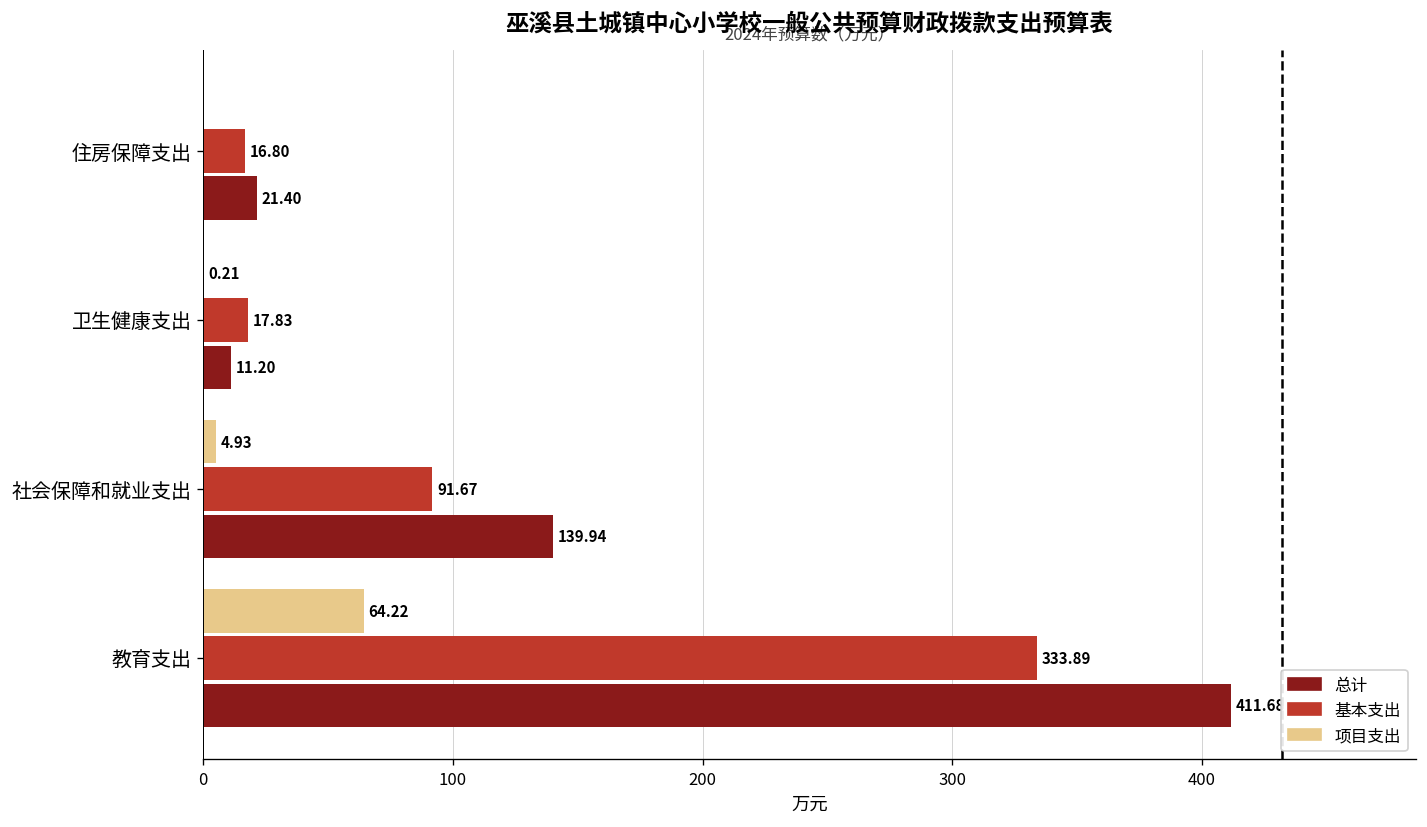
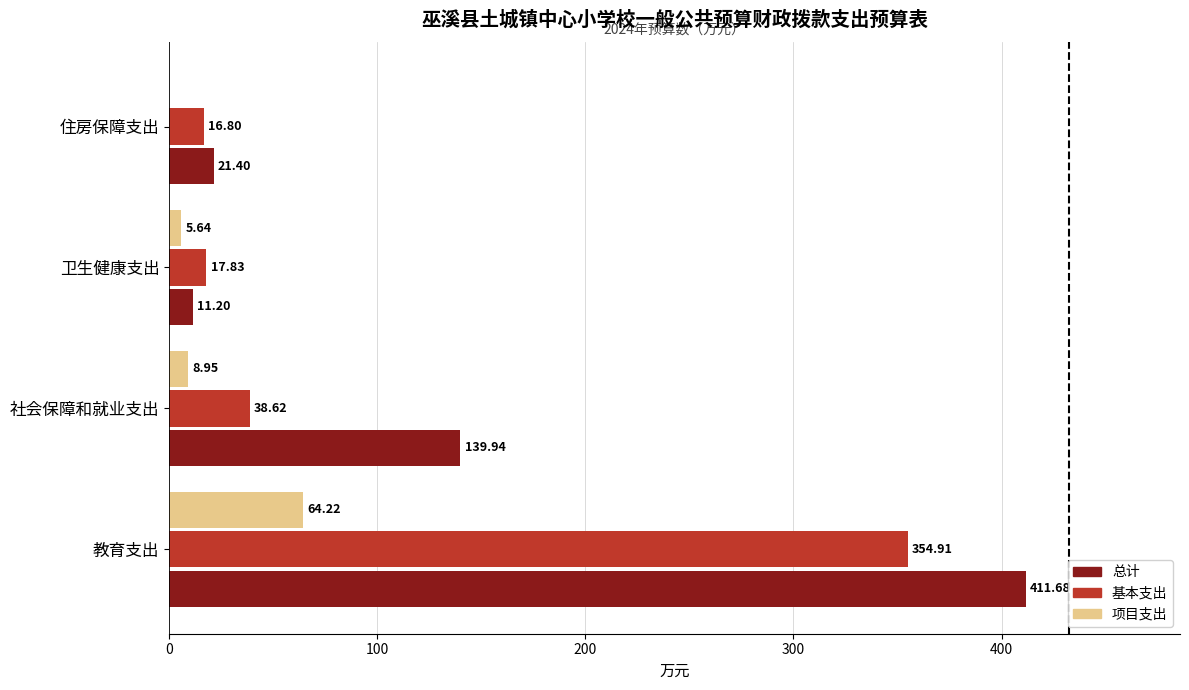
  {
    "总计": {
      "住房保障支出": 21.40,
      "卫生健康支出": 11.20,
      "社会保障和就业支出": 139.94
    },
    "基本支出": {
      "住房保障支出": 16.80,
      "卫生健康支出": 17.83,
-     "社会保障和就业支出": 91.67,
-     "教育支出": 333.89
+     "社会保障和就业支出": 38.62,
+     "教育支出": 354.91
    },
    "项目支出": {
-     "卫生健康支出": 0.21,
-     "社会保障和就业支出": 4.93,
+     "卫生健康支出": 5.64,
+     "社会保障和就业支出": 8.95,
      "教育支出": 64.22
    }
  }
